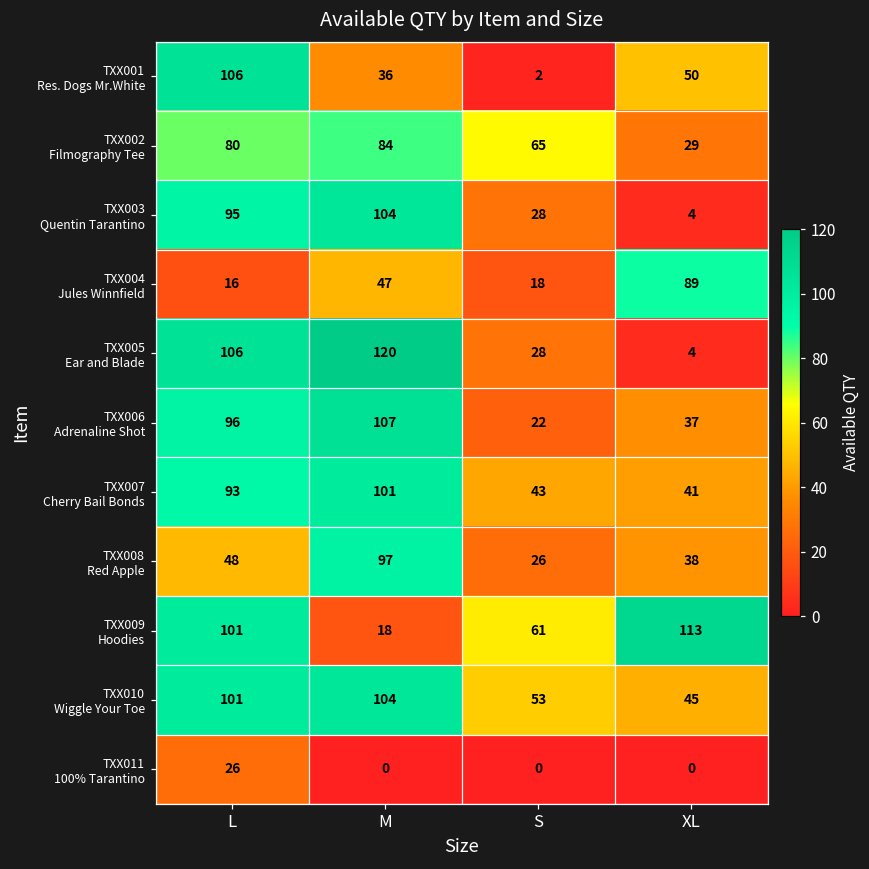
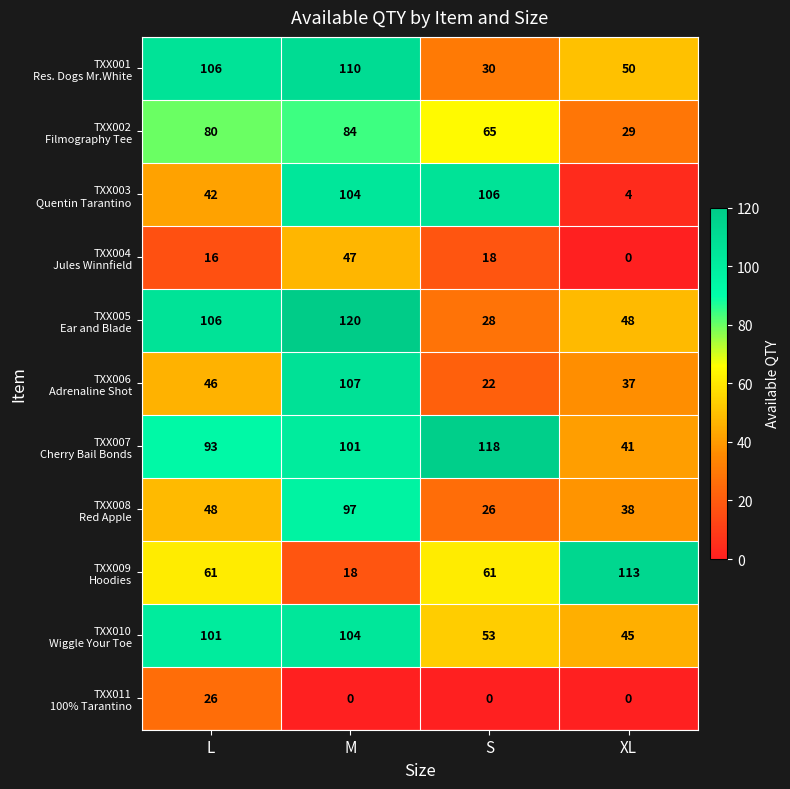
  {
    "TXX001 Res. Dogs Mr.White": {
      "L": 106,
-     "M": 36,
-     "S": 2,
+     "M": 110,
+     "S": 30,
      "XL": 50
    },
    "TXX002 Filmography Tee": {
      "L": 80,
      "M": 84,
      "S": 65,
      "XL": 29
    },
    "TXX003 Quentin Tarantino": {
-     "L": 95,
+     "L": 42,
      "M": 104,
-     "S": 28,
+     "S": 106,
      "XL": 4
    },
    "TXX004 Jules Winnfield": {
      "L": 16,
      "M": 47,
      "S": 18,
-     "XL": 89
+     "XL": 0
    },
    "TXX005 Ear and Blade": {
      "L": 106,
      "M": 120,
      "S": 28,
-     "XL": 4
+     "XL": 48
    },
    "TXX006 Adrenaline Shot": {
-     "L": 96,
+     "L": 46,
      "M": 107,
      "S": 22,
      "XL": 37
    },
    "TXX007 Cherry Bail Bonds": {
      "L": 93,
      "M": 101,
-     "S": 43,
+     "S": 118,
      "XL": 41
    },
    "TXX008 Red Apple": {
      "L": 48,
      "M": 97,
      "S": 26,
      "XL": 38
    },
    "TXX009 Hoodies": {
-     "L": 101,
+     "L": 61,
      "M": 18,
      "S": 61,
      "XL": 113
    },
    "TXX010 Wiggle Your Toe": {
      "L": 101,
      "M": 104,
      "S": 53,
      "XL": 45
    },
    "TXX011 100% Tarantino": {
      "L": 26,
      "M": 0,
      "S": 0,
      "XL": 0
    }
  }
